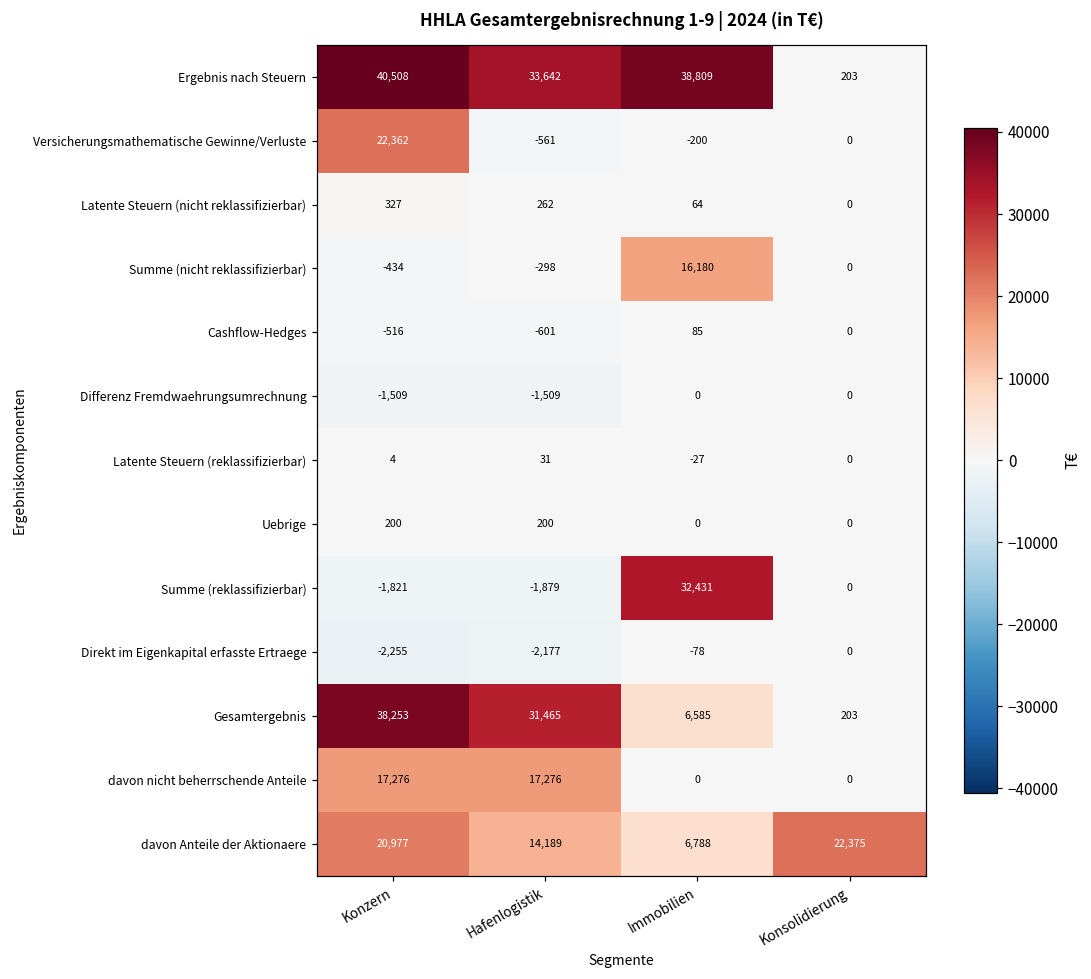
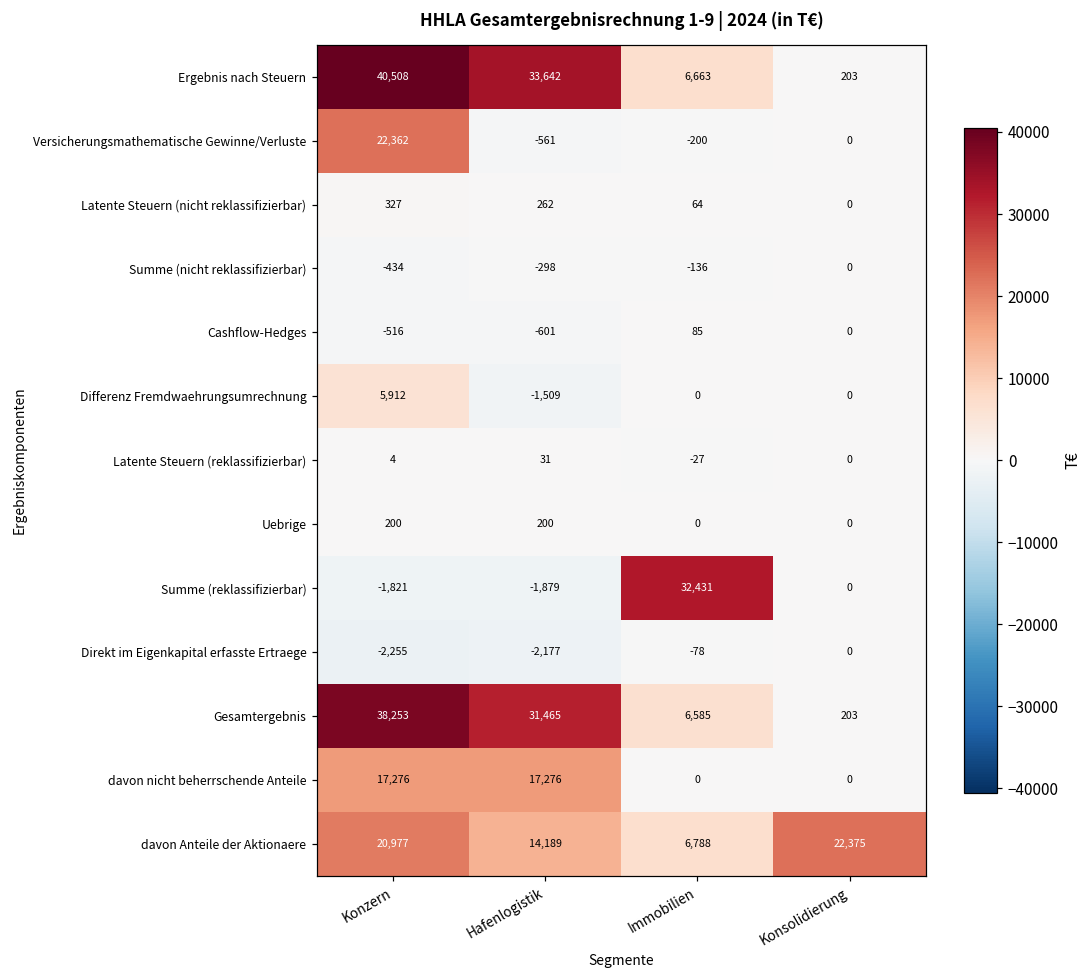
  {
    "Ergebnis nach Steuern": {
      "Konzern": "40,508",
      "Hafenlogistik": "33,642",
-     "Immobilien": "38,809",
+     "Immobilien": "6,663",
      "Konsolidierung": "203"
    },
    "Versicherungsmathematische Gewinne/Verluste": {
      "Konzern": "22,362",
      "Hafenlogistik": "-561",
      "Immobilien": "-200",
      "Konsolidierung": "0"
    },
    "Latente Steuern (nicht reklassifizierbar)": {
      "Konzern": "327",
      "Hafenlogistik": "262",
      "Immobilien": "64",
      "Konsolidierung": "0"
    },
    "Summe (nicht reklassifizierbar)": {
      "Konzern": "-434",
      "Hafenlogistik": "-298",
-     "Immobilien": "16,180",
+     "Immobilien": "-136",
      "Konsolidierung": "0"
    },
    "Cashflow-Hedges": {
      "Konzern": "-516",
      "Hafenlogistik": "-601",
      "Immobilien": "85",
      "Konsolidierung": "0"
    },
    "Differenz Fremdwaehrungsumrechnung": {
-     "Konzern": "-1,509",
+     "Konzern": "5,912",
      "Hafenlogistik": "-1,509",
      "Immobilien": "0",
      "Konsolidierung": "0"
    },
    "Latente Steuern (reklassifizierbar)": {
      "Konzern": "4",
      "Hafenlogistik": "31",
      "Immobilien": "-27",
      "Konsolidierung": "0"
    },
    "Uebrige": {
      "Konzern": "200",
      "Hafenlogistik": "200",
      "Immobilien": "0",
      "Konsolidierung": "0"
    },
    "Summe (reklassifizierbar)": {
      "Konzern": "-1,821",
      "Hafenlogistik": "-1,879",
      "Immobilien": "32,431",
      "Konsolidierung": "0"
    },
    "Direkt im Eigenkapital erfasste Ertraege": {
      "Konzern": "-2,255",
      "Hafenlogistik": "-2,177",
      "Immobilien": "-78",
      "Konsolidierung": "0"
    },
    "Gesamtergebnis": {
      "Konzern": "38,253",
      "Hafenlogistik": "31,465",
      "Immobilien": "6,585",
      "Konsolidierung": "203"
    },
    "davon nicht beherrschende Anteile": {
      "Konzern": "17,276",
      "Hafenlogistik": "17,276",
      "Immobilien": "0",
      "Konsolidierung": "0"
    },
    "davon Anteile der Aktionaere": {
      "Konzern": "20,977",
      "Hafenlogistik": "14,189",
      "Immobilien": "6,788",
      "Konsolidierung": "22,375"
    }
  }
